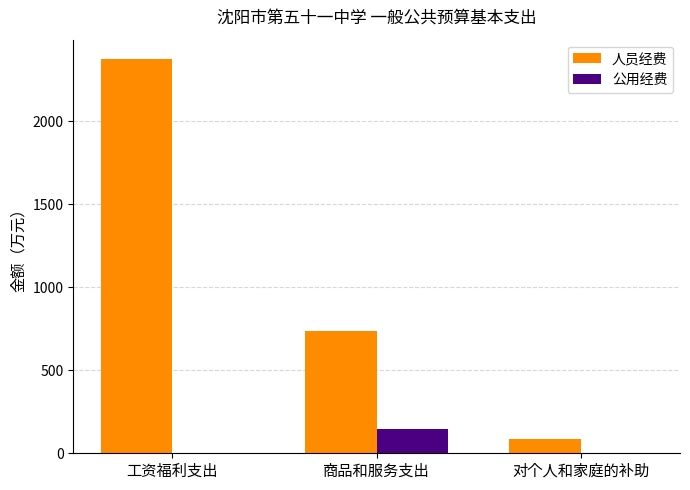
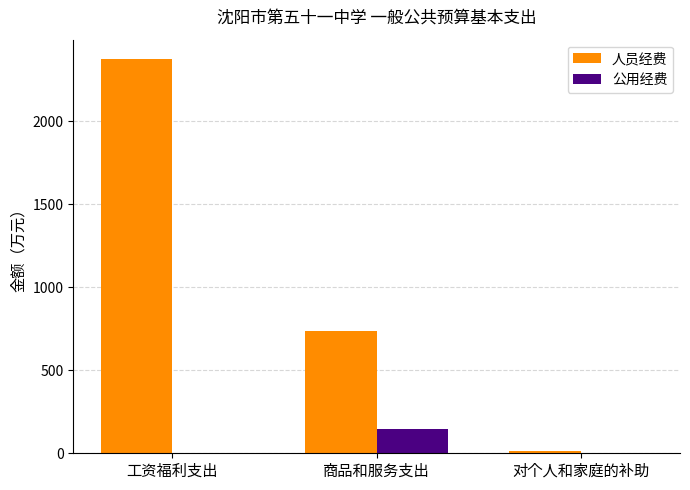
  {
    "人员经费": {
      "工资福利支出": 2370,
      "商品和服务支出": 740,
-     "对个人和家庭的补助": 90
+     "对个人和家庭的补助": 20
    },
    "公用经费": {
      "工资福利支出": 0,
      "商品和服务支出": 150,
      "对个人和家庭的补助": 0
    }
  }
